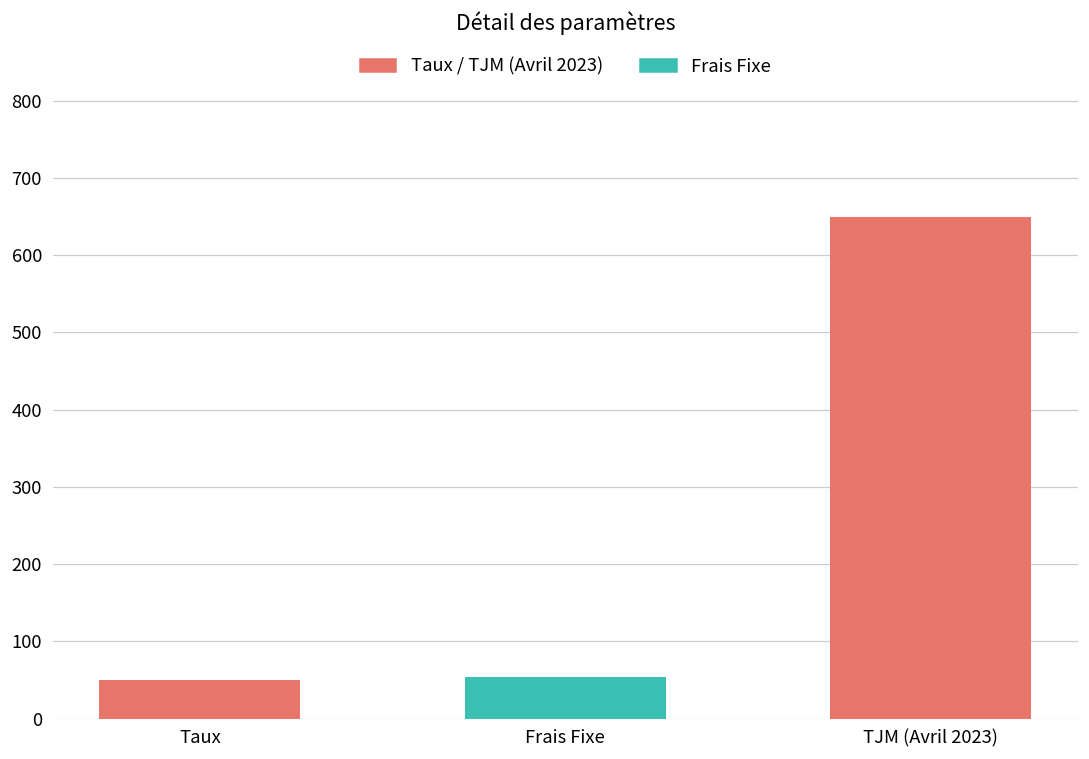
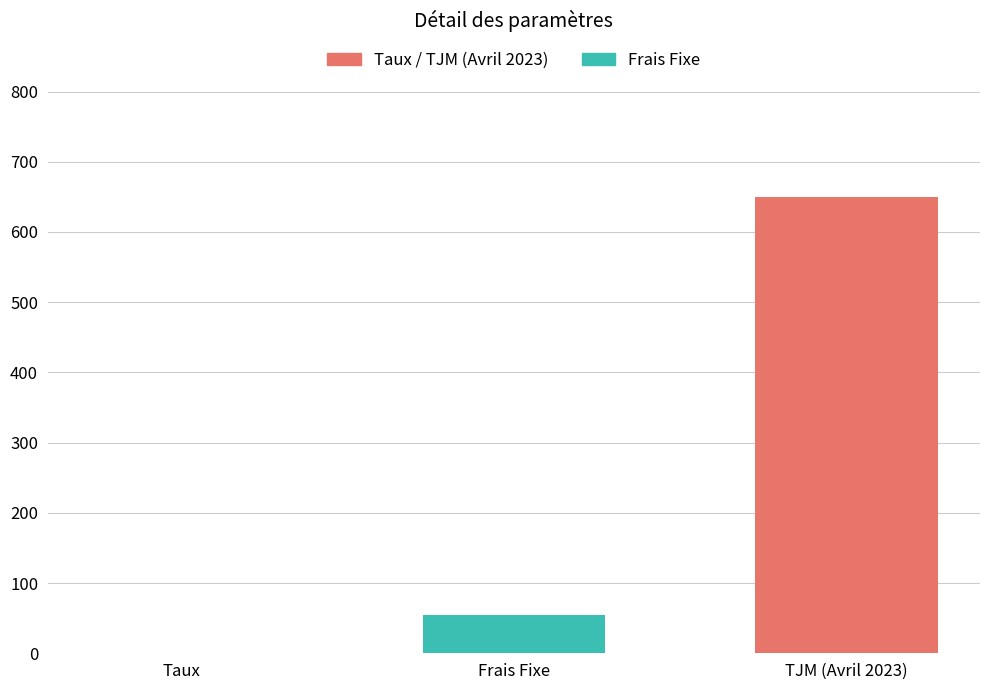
  {
-   "Taux": 50,
+   "Taux": 0,
    "Frais Fixe": 50,
    "TJM (Avril 2023)": 650
  }
